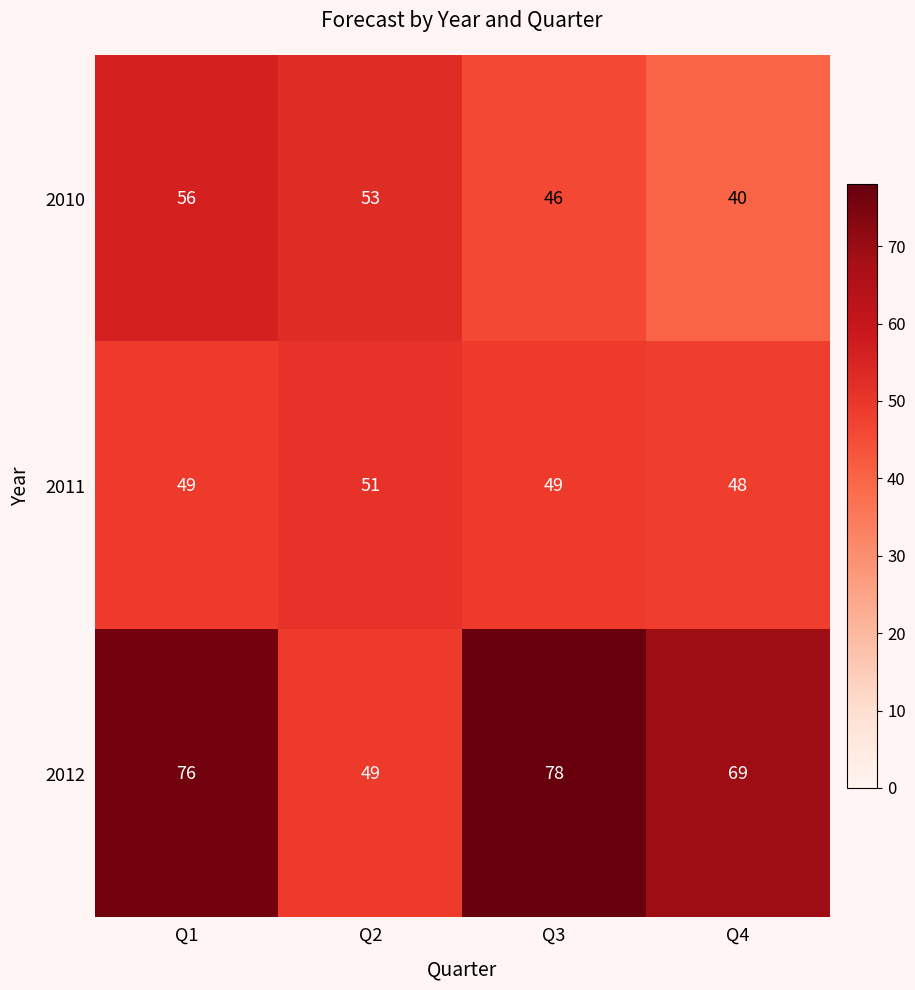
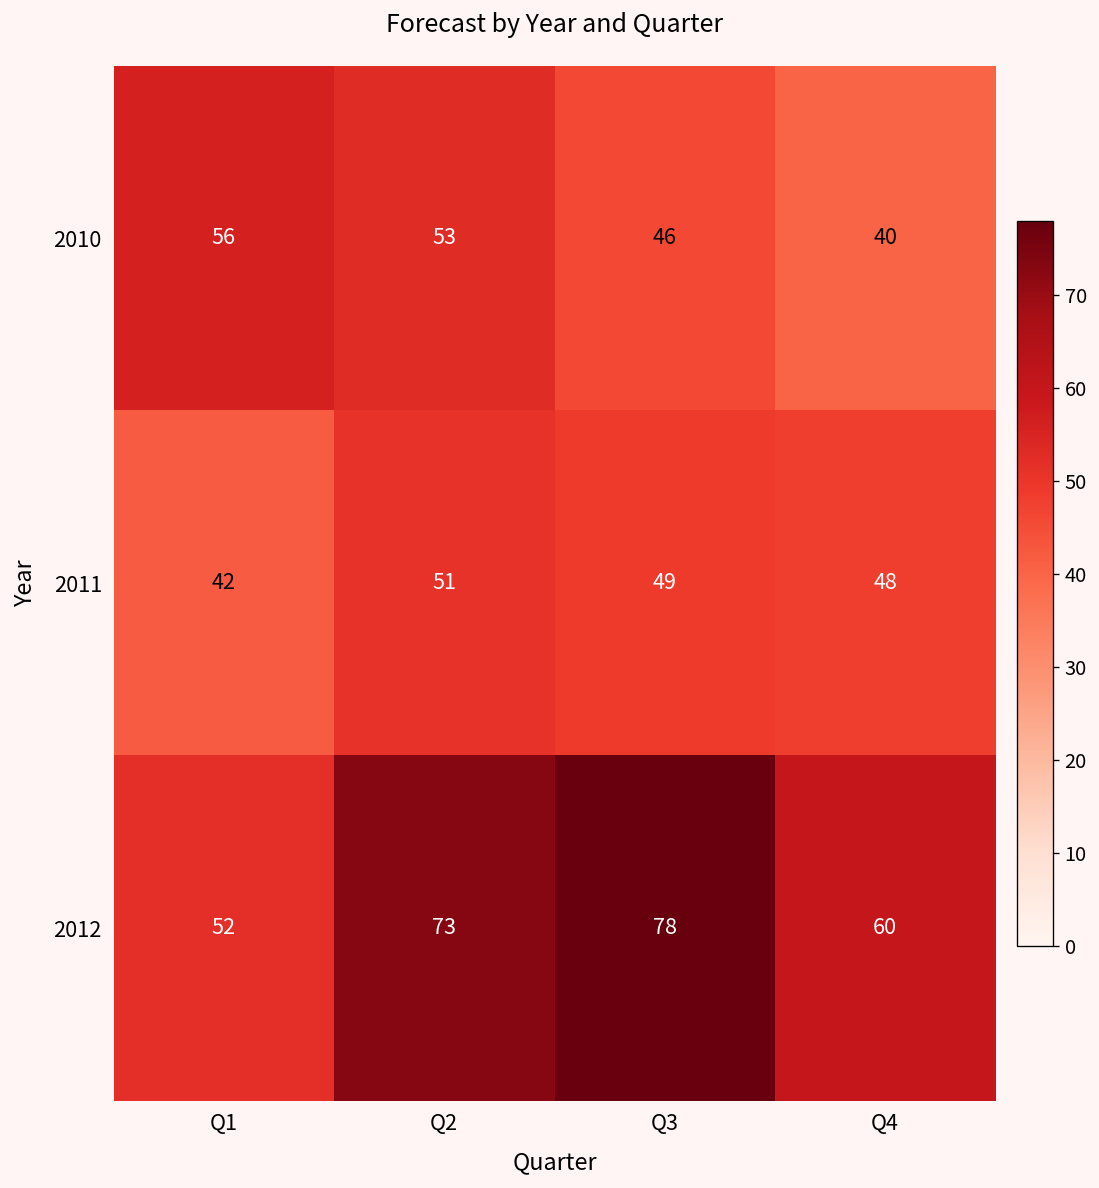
  {
    "2010": {
      "Q1": 56,
      "Q2": 53,
      "Q3": 46,
      "Q4": 40
    },
    "2011": {
-     "Q1": 49,
+     "Q1": 42,
      "Q2": 51,
      "Q3": 49,
      "Q4": 48
    },
    "2012": {
-     "Q1": 76,
-     "Q2": 49,
+     "Q1": 52,
+     "Q2": 73,
      "Q3": 78,
-     "Q4": 69
+     "Q4": 60
    }
  }
